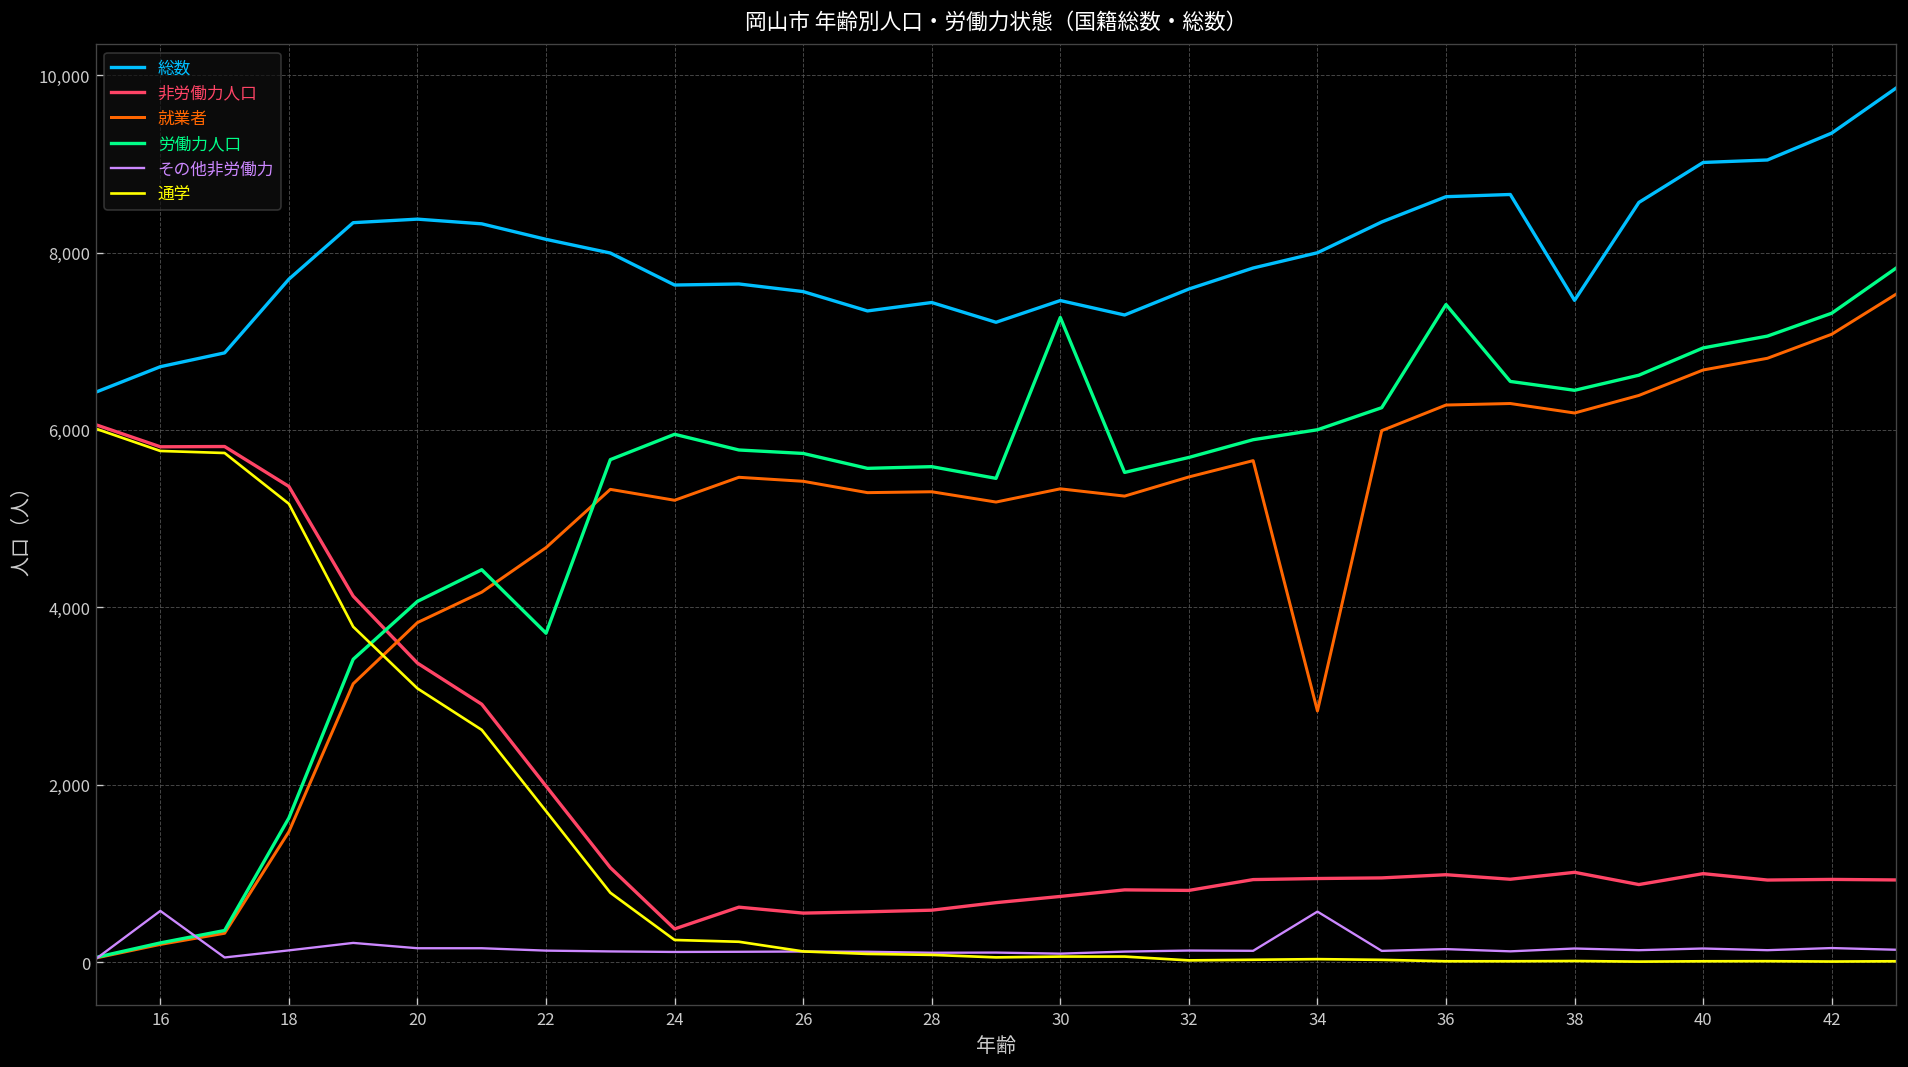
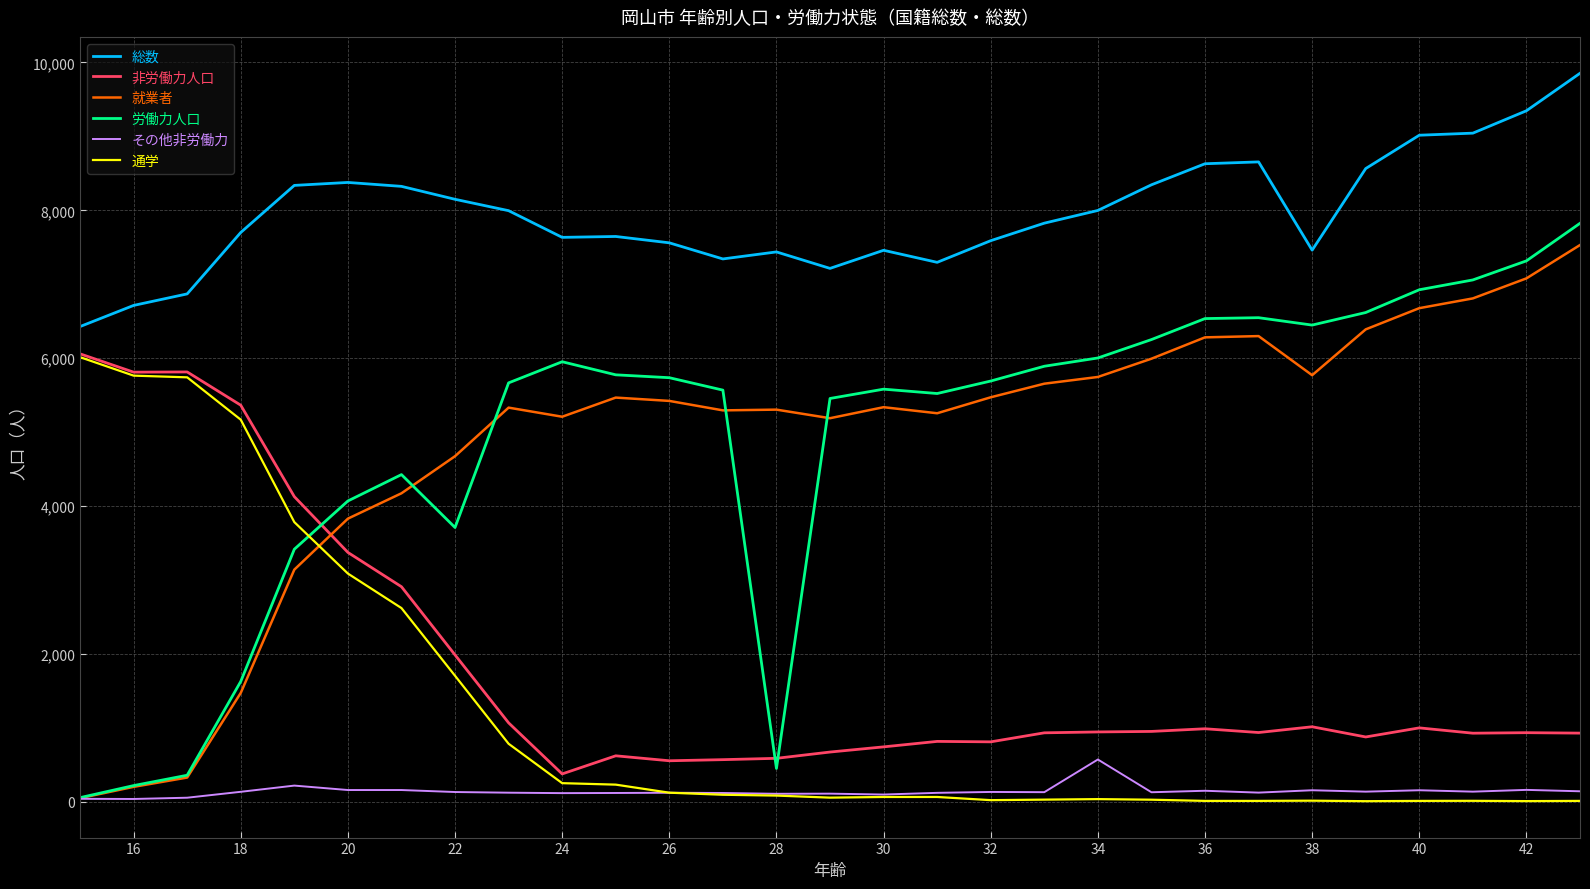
  {
    "総数": {
      "16": "6,700",
      "18": "7,700",
      "20": "8,400",
      "22": "8,100",
      "24": "7,600",
      "26": "7,600",
      "28": "7,400",
      "30": "7,500",
      "32": "7,600",
      "34": "8,000",
      "36": "8,600",
      "38": "7,500",
      "40": "9,000",
      "42": "9,300"
    },
    "非労働力人口": {
      "16": "5,800",
      "18": "5,400",
      "20": "3,400",
      "22": "2,000",
      "24": "400",
      "26": "600",
      "28": "600",
      "30": "700",
      "32": "800",
      "34": "900",
      "36": "1,000",
      "38": "1,000",
      "40": "1,000",
      "42": "900"
    },
    "就業者": {
      "18": "1,500",
      "20": "3,800",
      "22": "4,700",
      "24": "5,200",
      "26": "5,400",
      "28": "5,300",
      "30": "5,300",
      "32": "5,500",
-     "34": "2,800",
+     "34": "5,700",
      "36": "6,300",
-     "38": "6,200",
+     "38": "5,800",
      "40": "6,700",
      "42": "7,100"
    },
    "労働力人口": {
      "18": "1,600",
      "20": "4,100",
      "22": "3,700",
      "24": "6,000",
      "26": "5,700",
-     "28": "5,600",
-     "30": "7,300",
+     "28": "400",
+     "30": "5,600",
      "32": "5,700",
      "34": "6,000",
-     "36": "7,400",
+     "36": "6,500",
      "38": "6,400",
      "40": "6,900",
      "42": "7,300"
    },
    "その他非労働力": {
-     "16": "600",
+     "16": "0",
      "18": "100",
      "20": "200",
      "22": "100",
      "24": "100",
      "32": "100",
      "34": "600",
      "36": "100",
      "38": "200",
      "40": "200",
      "42": "200"
    },
    "通学": {
      "16": "5,800",
      "18": "5,200",
      "20": "3,100",
      "22": "1,700",
      "24": "200",
      "32": "0",
      "34": "0",
      "36": "0",
      "38": "0",
      "40": "0",
      "42": "0"
    }
  }
